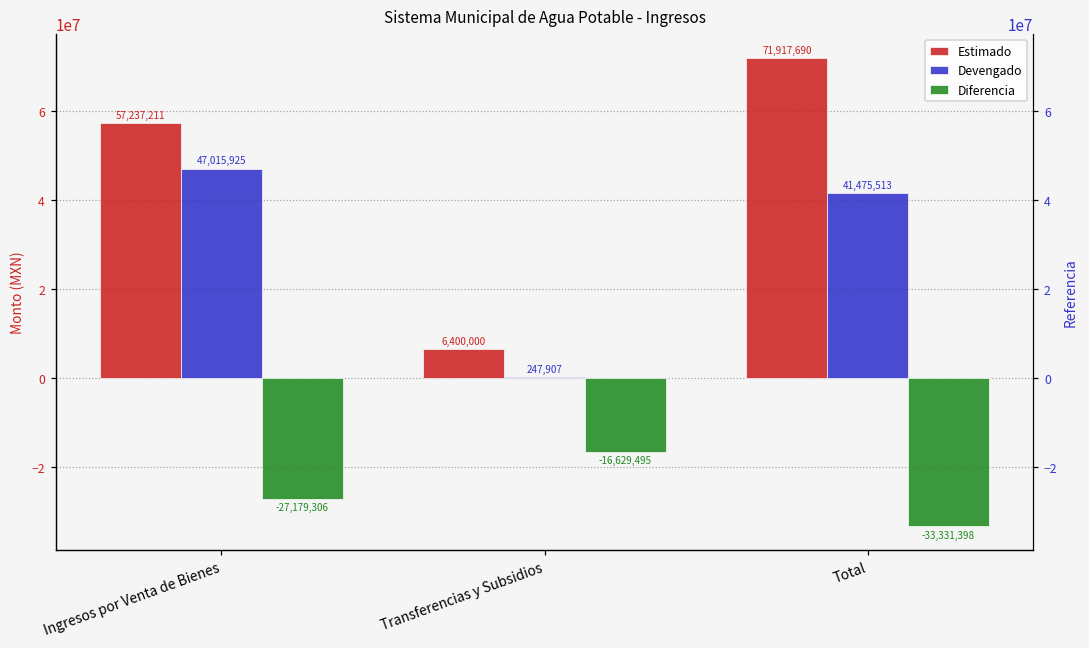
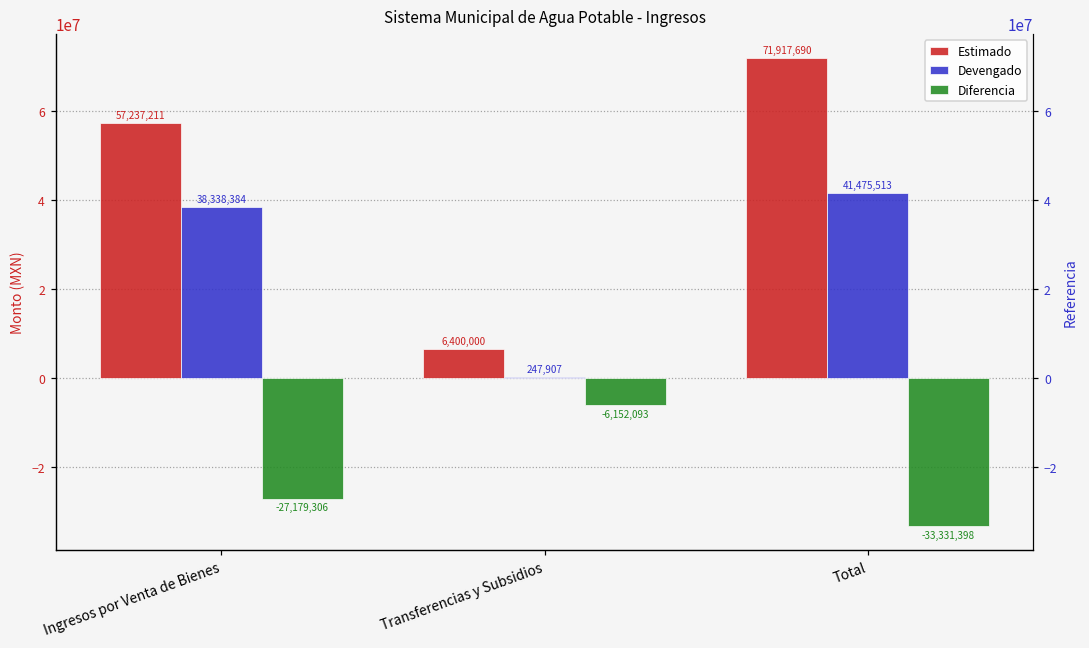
  {
    "Estimado": {
      "Ingresos por Venta de Bienes": "57,237,211",
      "Transferencias y Subsidios": "6,400,000",
      "Total": "71,917,690"
    },
    "Devengado": {
-     "Ingresos por Venta de Bienes": "47,015,925",
+     "Ingresos por Venta de Bienes": "38,338,384",
      "Transferencias y Subsidios": "247,907",
      "Total": "41,475,513"
    },
    "Diferencia": {
      "Ingresos por Venta de Bienes": "-27,179,306",
-     "Transferencias y Subsidios": "-16,629,495",
+     "Transferencias y Subsidios": "-6,152,093",
      "Total": "-33,331,398"
    }
  }
